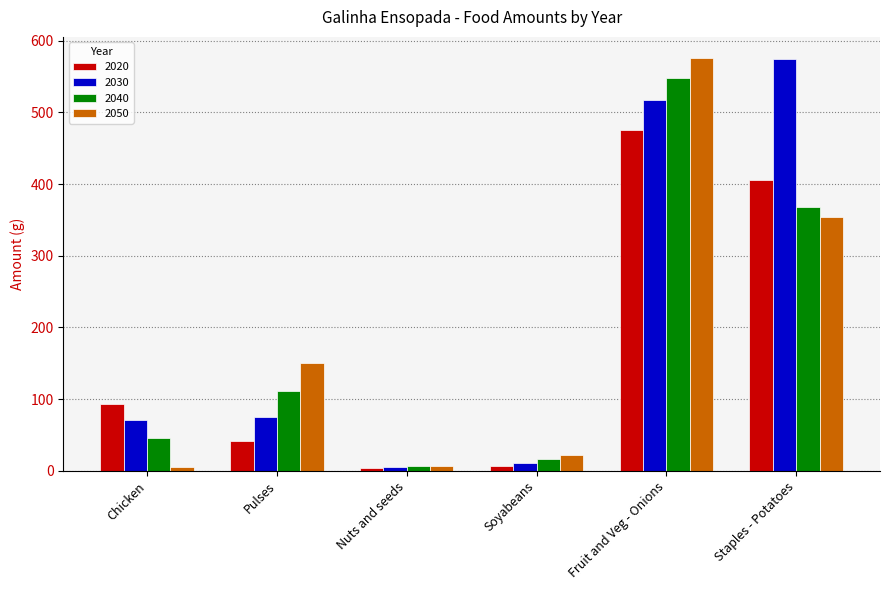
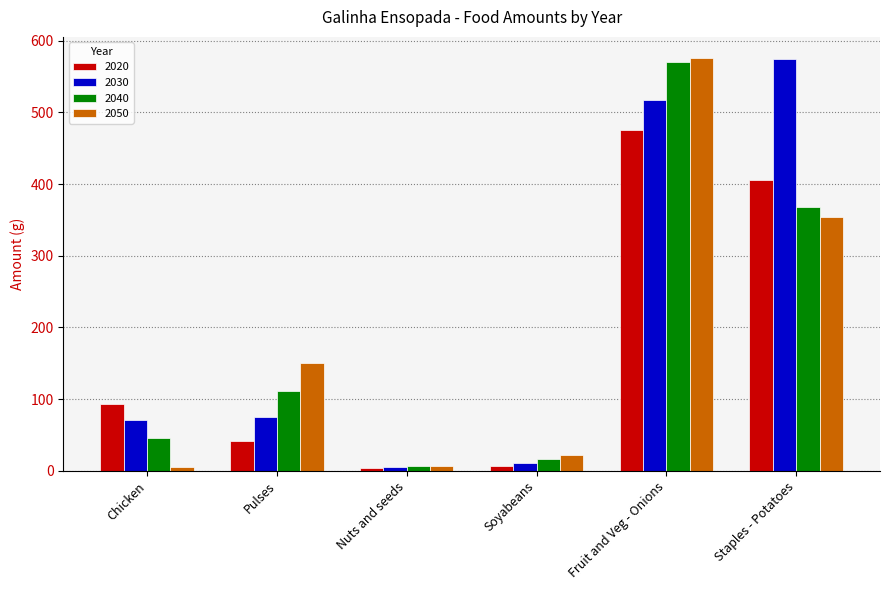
  {
    "2020": {
      "Chicken": 90,
      "Pulses": 40,
      "Nuts and seeds": 0,
      "Soyabeans": 10,
      "Fruit and Veg - Onions": 480,
      "Staples - Potatoes": 410
    },
    "2030": {
      "Chicken": 70,
      "Pulses": 80,
      "Nuts and seeds": 10,
      "Soyabeans": 10,
      "Fruit and Veg - Onions": 520,
      "Staples - Potatoes": 570
    },
    "2040": {
      "Chicken": 50,
      "Pulses": 110,
      "Nuts and seeds": 10,
      "Soyabeans": 20,
-     "Fruit and Veg - Onions": 550,
+     "Fruit and Veg - Onions": 570,
      "Staples - Potatoes": 370
    },
    "2050": {
      "Chicken": 10,
      "Pulses": 150,
      "Nuts and seeds": 10,
      "Soyabeans": 20,
      "Fruit and Veg - Onions": 580,
      "Staples - Potatoes": 350
    }
  }
